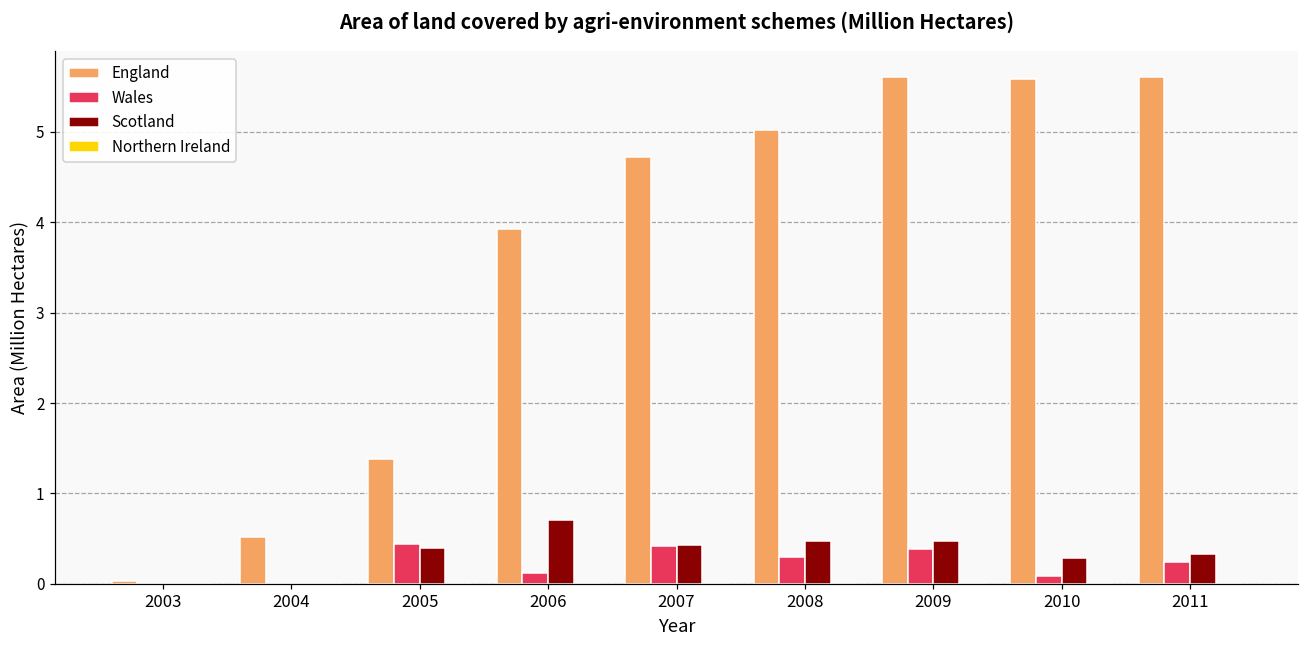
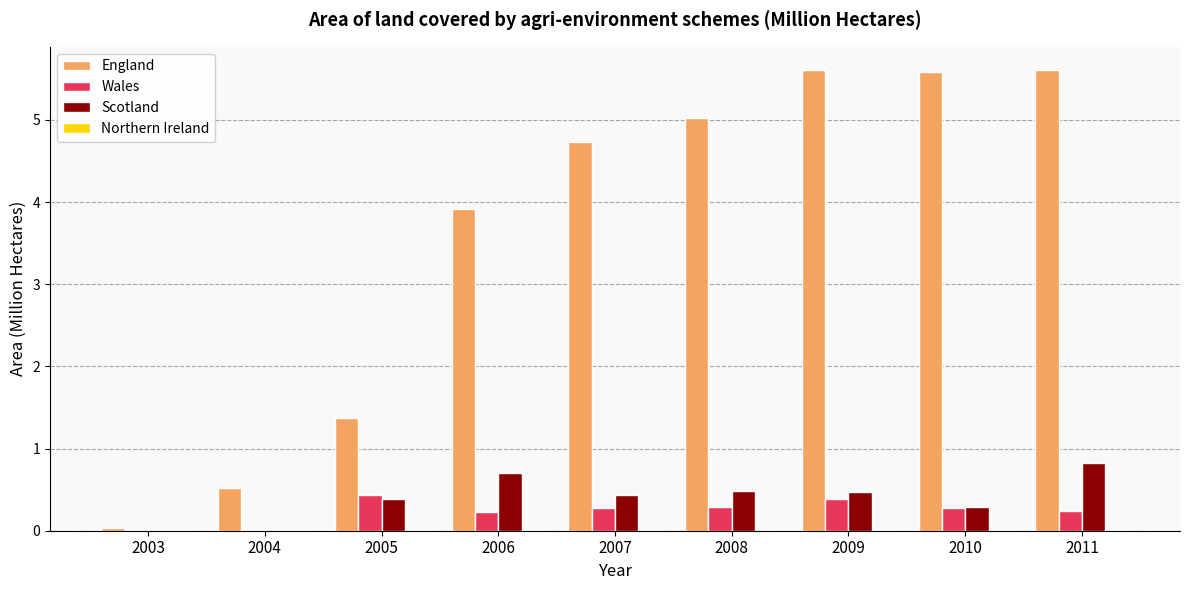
  {
    "England": {
      "2003": 0.0,
      "2004": 0.5,
      "2005": 1.4,
      "2006": 3.9,
      "2007": 4.7,
      "2008": 5.0,
      "2009": 5.6,
      "2010": 5.6,
      "2011": 5.6
    },
    "Wales": {
      "2003": 0.0,
      "2004": 0.0,
      "2005": 0.4,
-     "2006": 0.1,
-     "2007": 0.4,
+     "2006": 0.2,
+     "2007": 0.3,
      "2008": 0.3,
      "2009": 0.4,
-     "2010": 0.1,
+     "2010": 0.3,
      "2011": 0.2
    },
    "Scotland": {
      "2003": 0.0,
      "2004": 0.0,
      "2005": 0.4,
      "2006": 0.7,
      "2007": 0.4,
      "2008": 0.5,
      "2009": 0.5,
      "2010": 0.3,
-     "2011": 0.3
+     "2011": 0.8
    },
    "Northern Ireland": {
      "2003": 0.0,
      "2004": 0.0,
      "2005": 0.0,
      "2006": 0.0,
      "2007": 0.0,
      "2008": 0.0,
      "2009": 0.0,
      "2010": 0.0,
      "2011": 0.0
    }
  }
